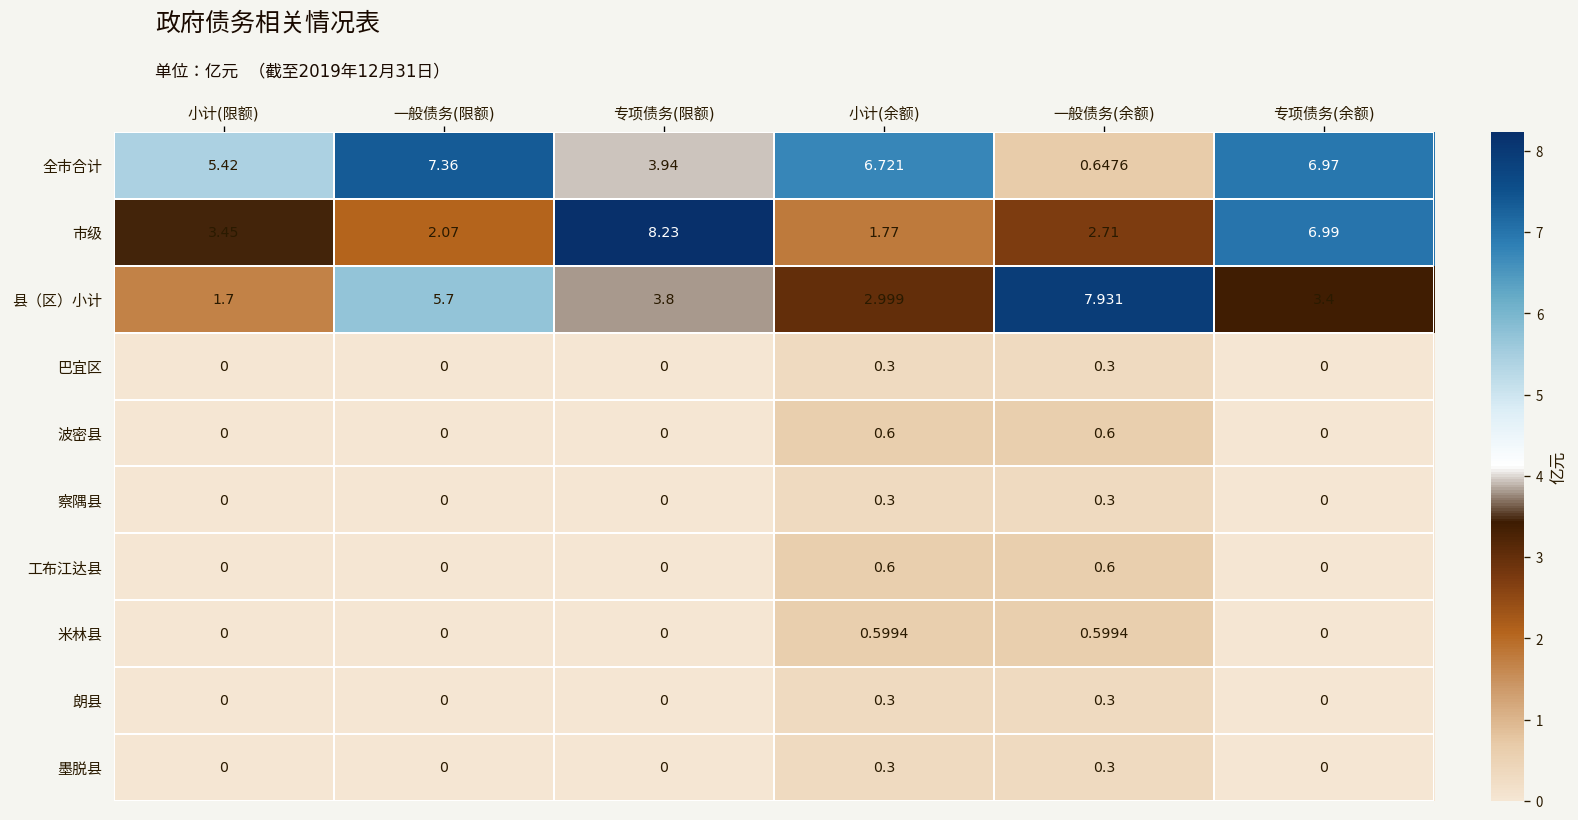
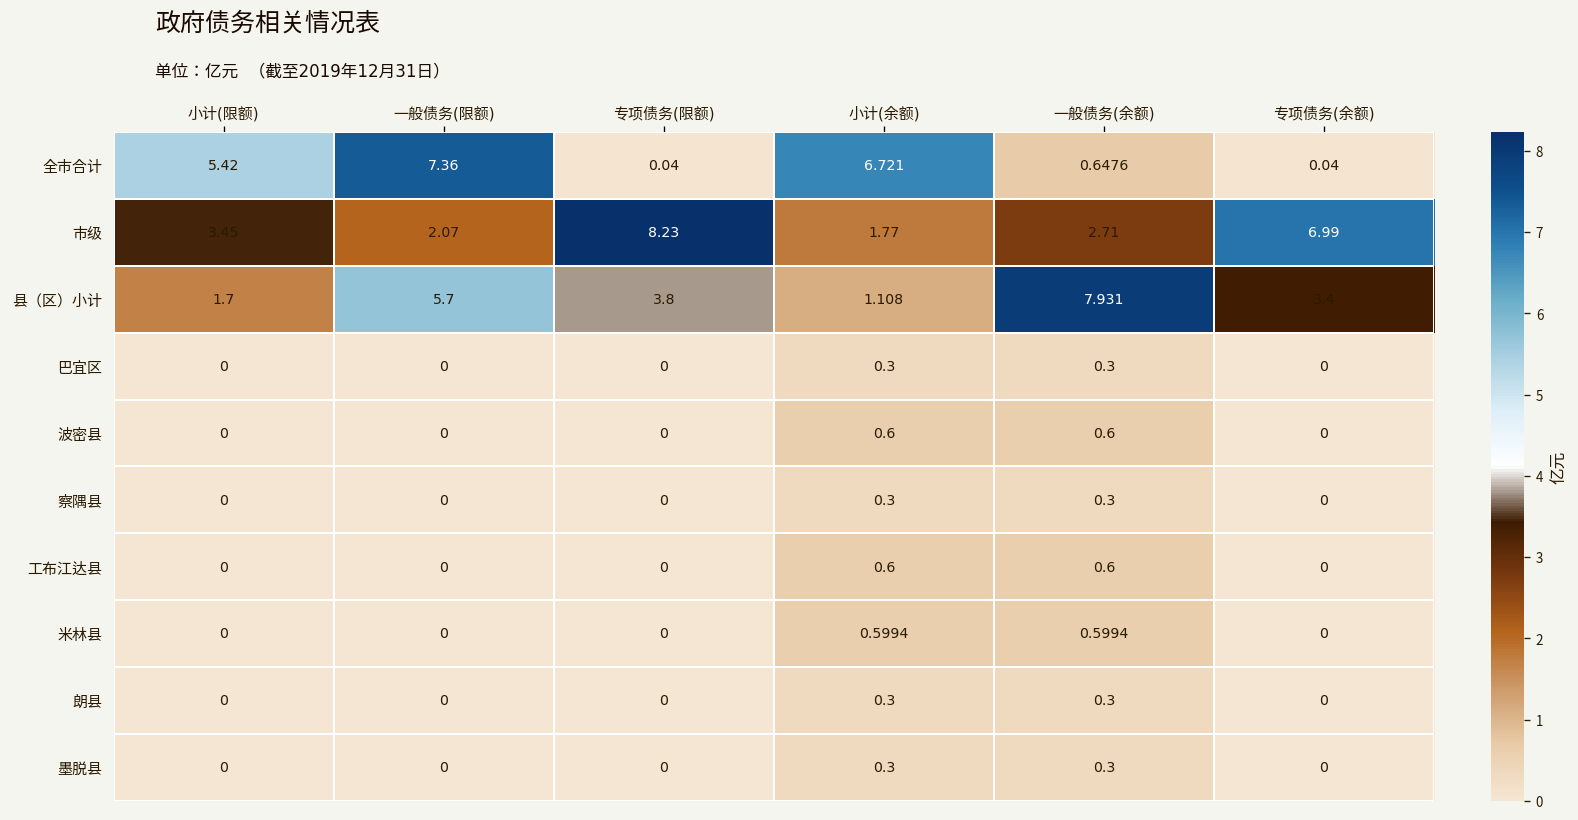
  {
    "全市合计": {
      "小计(限额)": 5.42,
      "一般债务(限额)": 7.36,
-     "专项债务(限额)": 3.94,
+     "专项债务(限额)": 0.04,
      "小计(余额)": 6.721,
      "一般债务(余额)": 0.6476,
-     "专项债务(余额)": 6.97
+     "专项债务(余额)": 0.04
    },
    "市级": {
      "一般债务(限额)": 2.07,
      "专项债务(限额)": 8.23,
      "小计(余额)": 1.77,
      "一般债务(余额)": 2.71,
      "专项债务(余额)": 6.99
    },
    "县（区）小计": {
      "小计(限额)": 1.7,
      "一般债务(限额)": 5.7,
      "专项债务(限额)": 3.8,
-     "小计(余额)": 2.999,
+     "小计(余额)": 1.108,
      "一般债务(余额)": 7.931
    },
    "巴宜区": {
      "小计(限额)": 0,
      "一般债务(限额)": 0,
      "专项债务(限额)": 0,
      "小计(余额)": 0.3,
      "一般债务(余额)": 0.3,
      "专项债务(余额)": 0
    },
    "波密县": {
      "小计(限额)": 0,
      "一般债务(限额)": 0,
      "专项债务(限额)": 0,
      "小计(余额)": 0.6,
      "一般债务(余额)": 0.6,
      "专项债务(余额)": 0
    },
    "察隅县": {
      "小计(限额)": 0,
      "一般债务(限额)": 0,
      "专项债务(限额)": 0,
      "小计(余额)": 0.3,
      "一般债务(余额)": 0.3,
      "专项债务(余额)": 0
    },
    "工布江达县": {
      "小计(限额)": 0,
      "一般债务(限额)": 0,
      "专项债务(限额)": 0,
      "小计(余额)": 0.6,
      "一般债务(余额)": 0.6,
      "专项债务(余额)": 0
    },
    "米林县": {
      "小计(限额)": 0,
      "一般债务(限额)": 0,
      "专项债务(限额)": 0,
      "小计(余额)": 0.5994,
      "一般债务(余额)": 0.5994,
      "专项债务(余额)": 0
    },
    "朗县": {
      "小计(限额)": 0,
      "一般债务(限额)": 0,
      "专项债务(限额)": 0,
      "小计(余额)": 0.3,
      "一般债务(余额)": 0.3,
      "专项债务(余额)": 0
    },
    "墨脱县": {
      "小计(限额)": 0,
      "一般债务(限额)": 0,
      "专项债务(限额)": 0,
      "小计(余额)": 0.3,
      "一般债务(余额)": 0.3,
      "专项债务(余额)": 0
    }
  }
